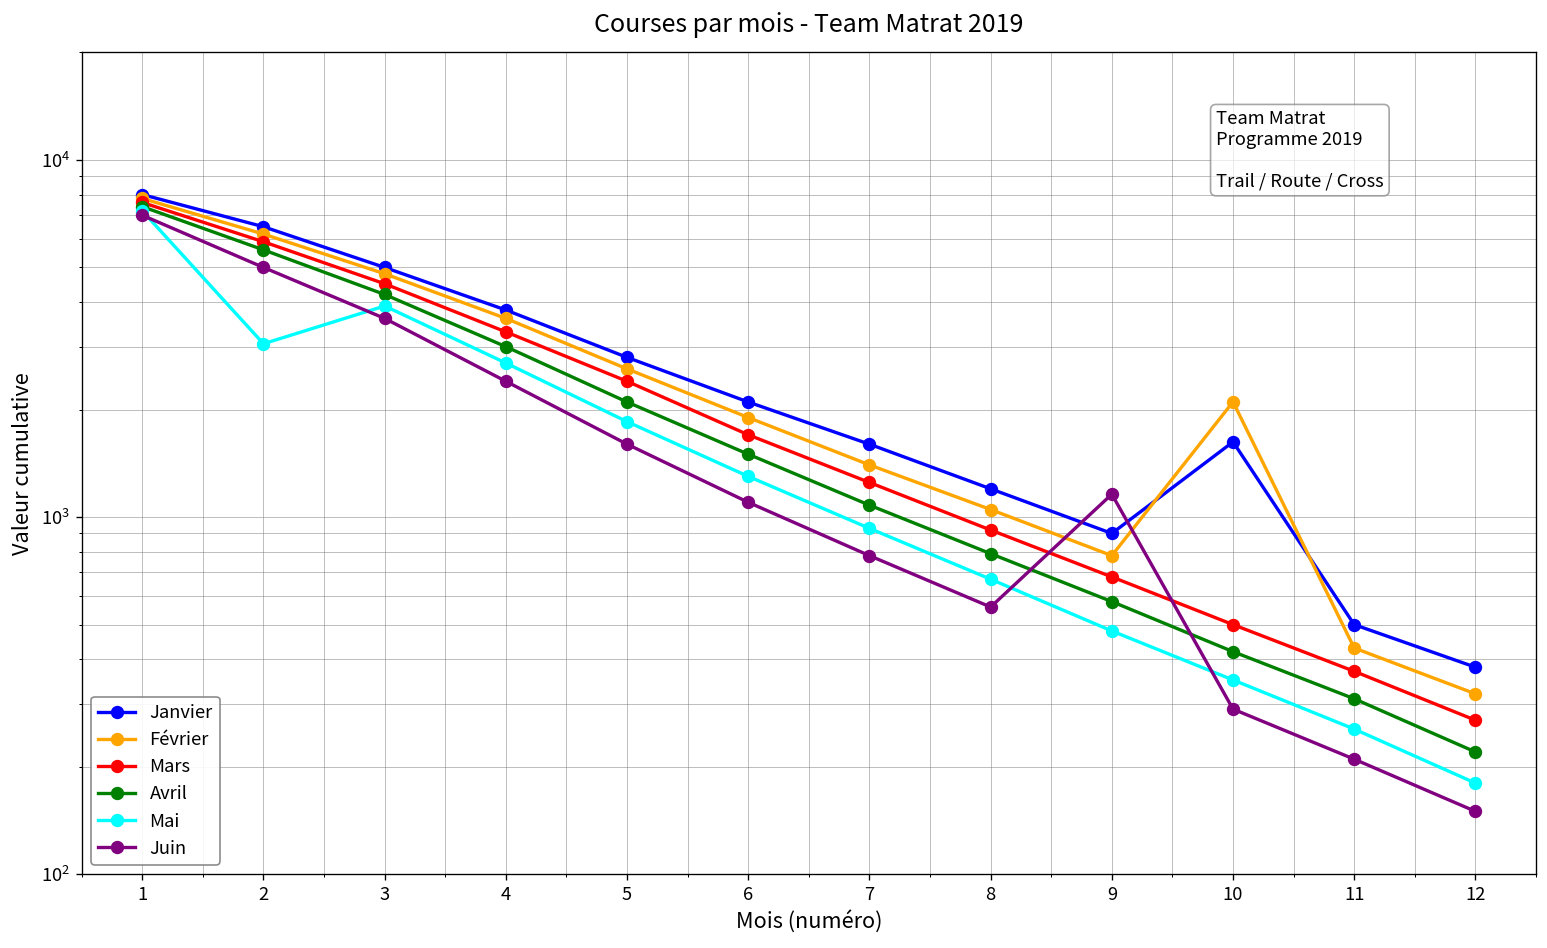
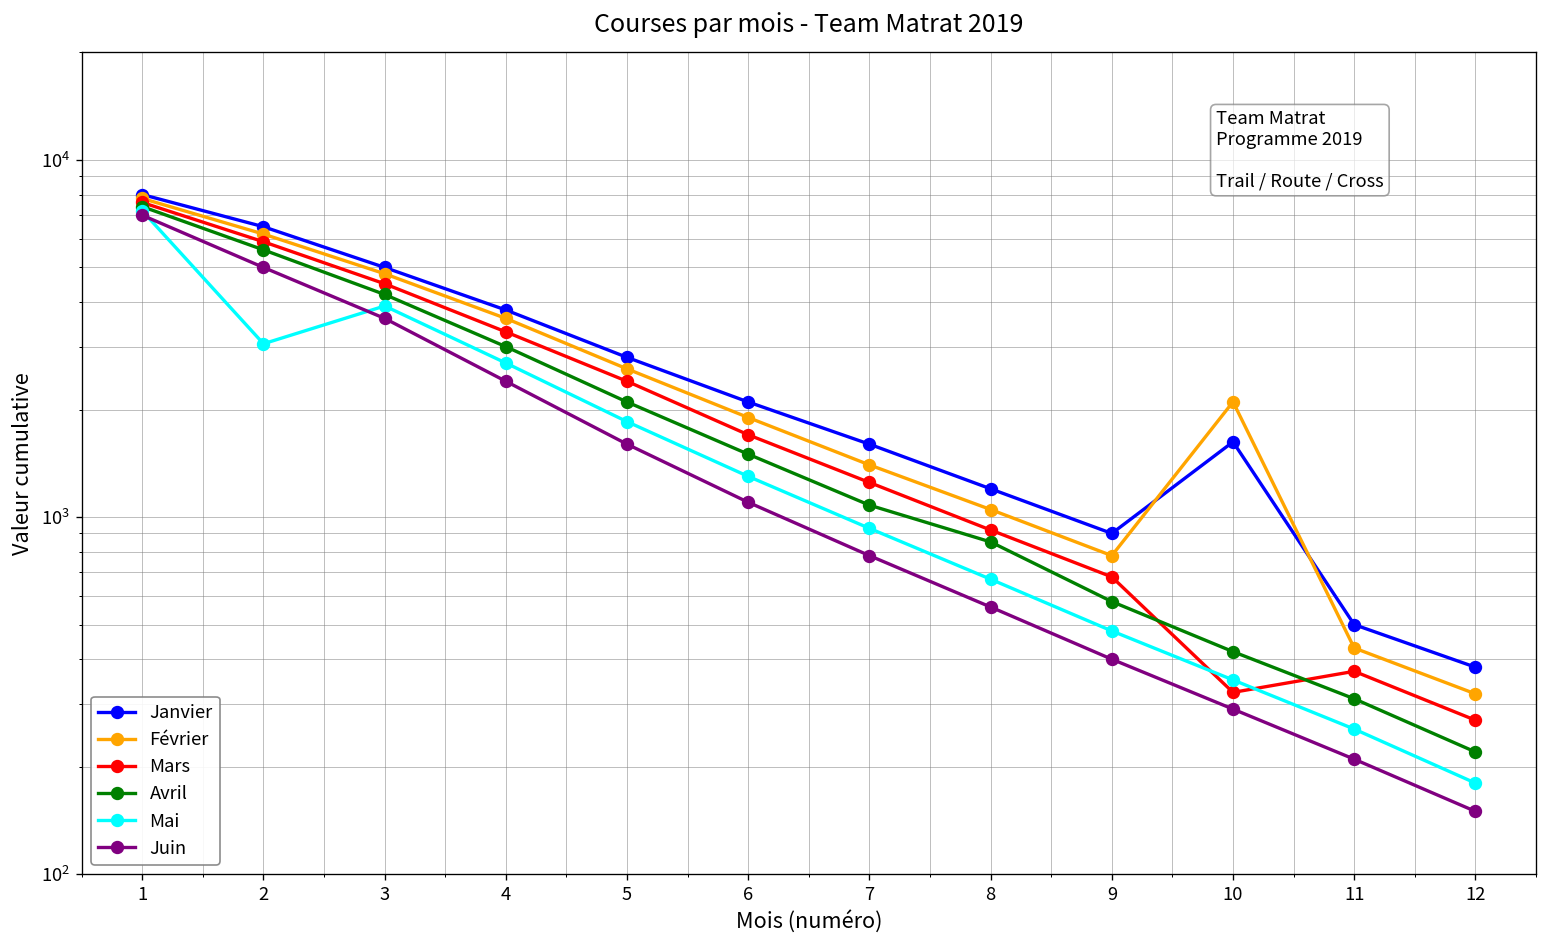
  {
    "Janvier": {
      "1": 8000,
      "2": 6500,
      "3": 5000,
      "4": 3800,
      "5": 2800,
      "6": 2100,
      "7": 1600,
      "8": 1200,
      "9": 900,
      "10": 1600,
      "11": 500,
      "12": 380
    },
    "Février": {
      "1": 7800,
      "2": 6200,
      "3": 4800,
      "4": 3600,
      "5": 2600,
      "6": 1900,
      "7": 1400,
      "8": 1050,
      "9": 780,
      "10": 2100,
      "11": 430,
      "12": 320
    },
    "Mars": {
      "1": 7600,
      "2": 5900,
      "3": 4500,
      "4": 3300,
      "5": 2400,
      "6": 1700,
      "7": 1250,
      "8": 920,
      "9": 680,
-     "10": 500,
+     "10": 320,
      "11": 370,
      "12": 270
    },
    "Avril": {
      "1": 7400,
      "2": 5600,
      "3": 4200,
      "4": 3000,
      "5": 2100,
      "6": 1500,
      "7": 1080,
-     "8": 790,
+     "8": 850,
      "9": 580,
      "10": 420,
      "11": 310,
      "12": 220
    },
    "Mai": {
      "1": 7200,
      "2": 3100,
      "3": 3900,
      "4": 2700,
      "5": 1900,
      "6": 1300,
      "7": 930,
      "8": 670,
      "9": 480,
      "10": 350,
      "11": 260,
      "12": 180
    },
    "Juin": {
      "1": 7000,
      "2": 5000,
      "3": 3600,
      "4": 2400,
      "5": 1600,
      "6": 1100,
      "7": 780,
      "8": 560,
-     "9": 1160,
+     "9": 400,
      "10": 290,
      "11": 210,
      "12": 150
    }
  }
